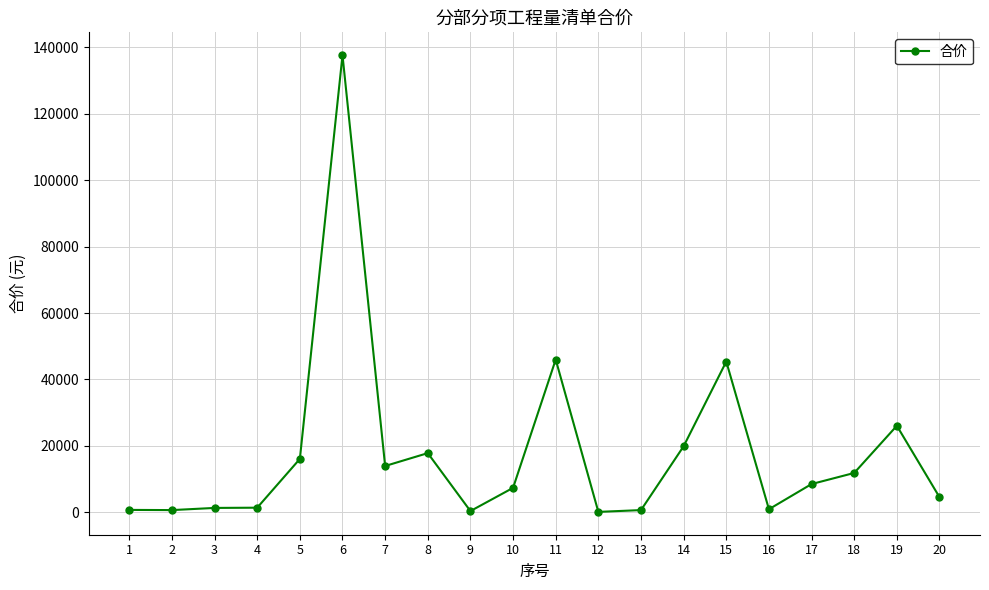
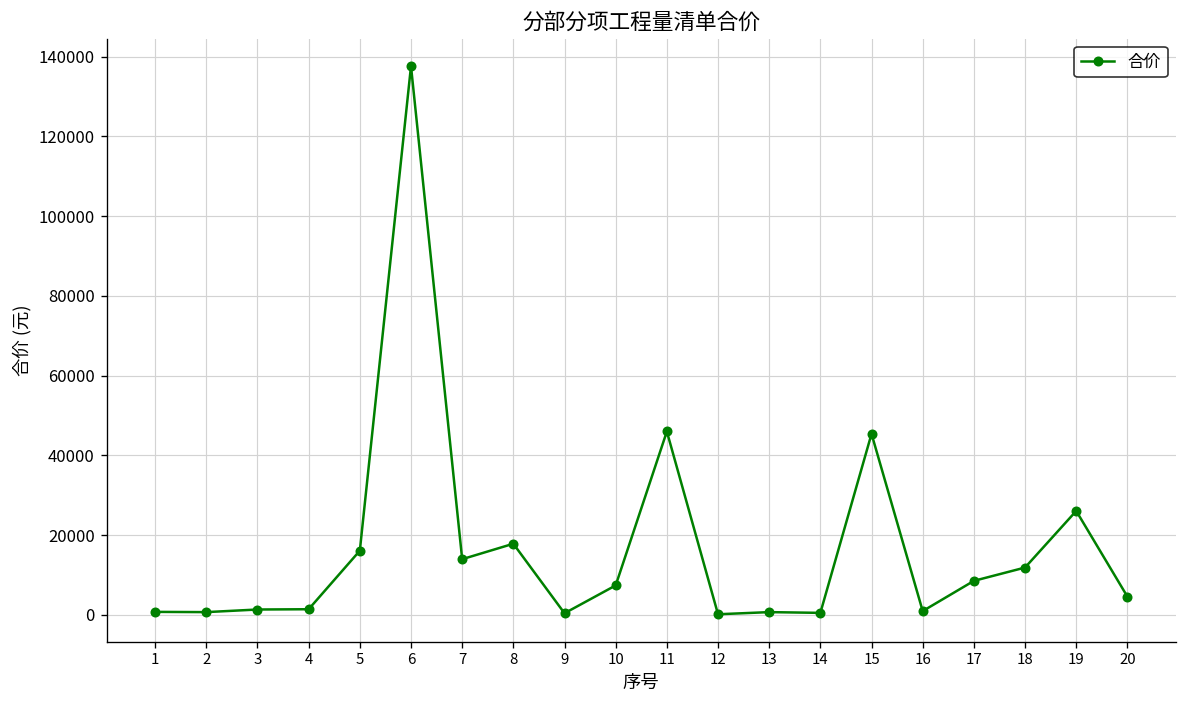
  {
    "1": 1000,
    "2": 1000,
    "3": 1000,
    "4": 1000,
    "5": 16000,
    "6": 138000,
    "7": 14000,
    "8": 18000,
    "9": 0,
    "10": 7000,
    "11": 46000,
    "12": 0,
    "13": 1000,
-   "14": 20000,
+   "14": 1000,
    "15": 45000,
    "16": 1000,
    "17": 9000,
    "18": 12000,
    "19": 26000,
    "20": 5000
  }
